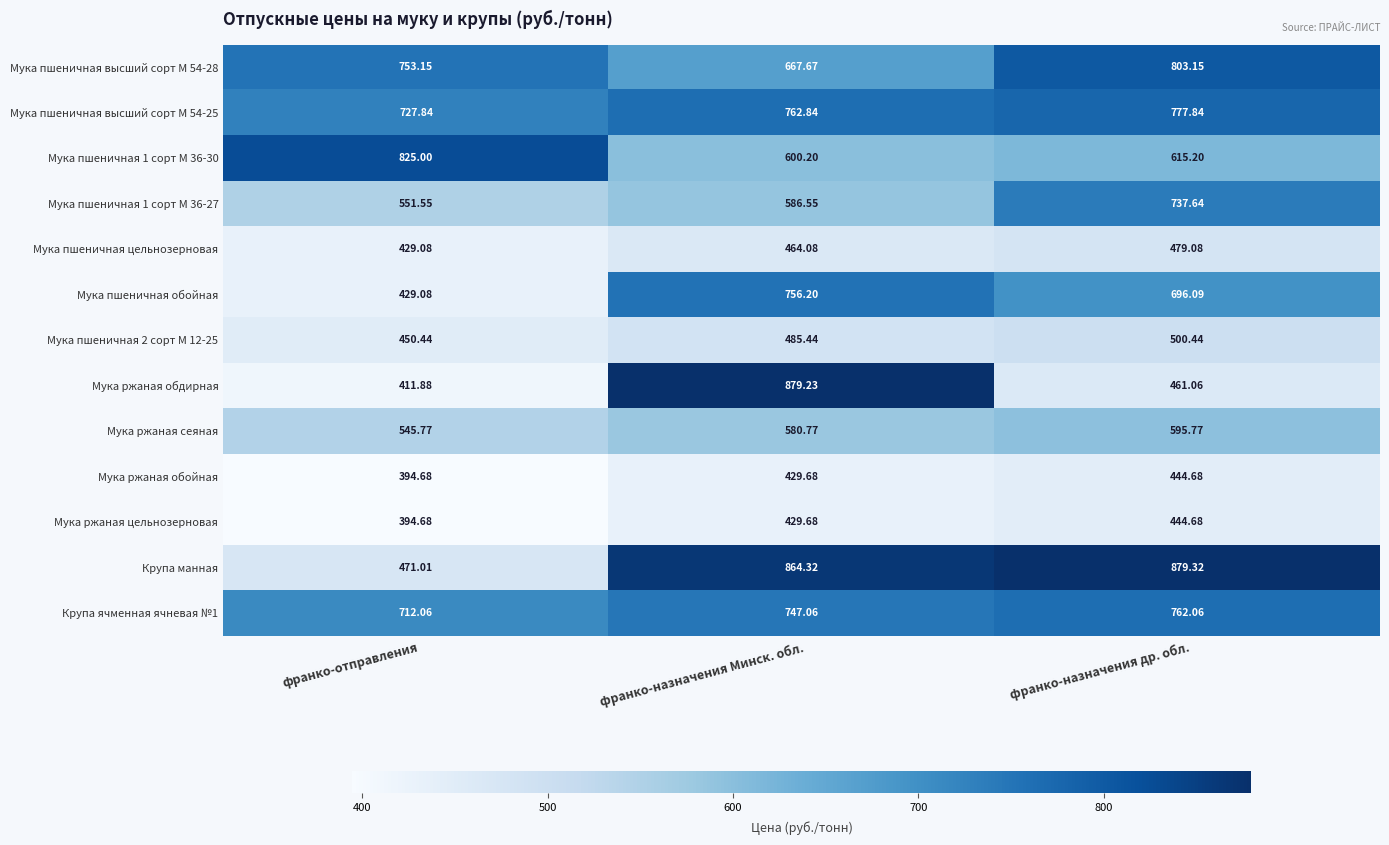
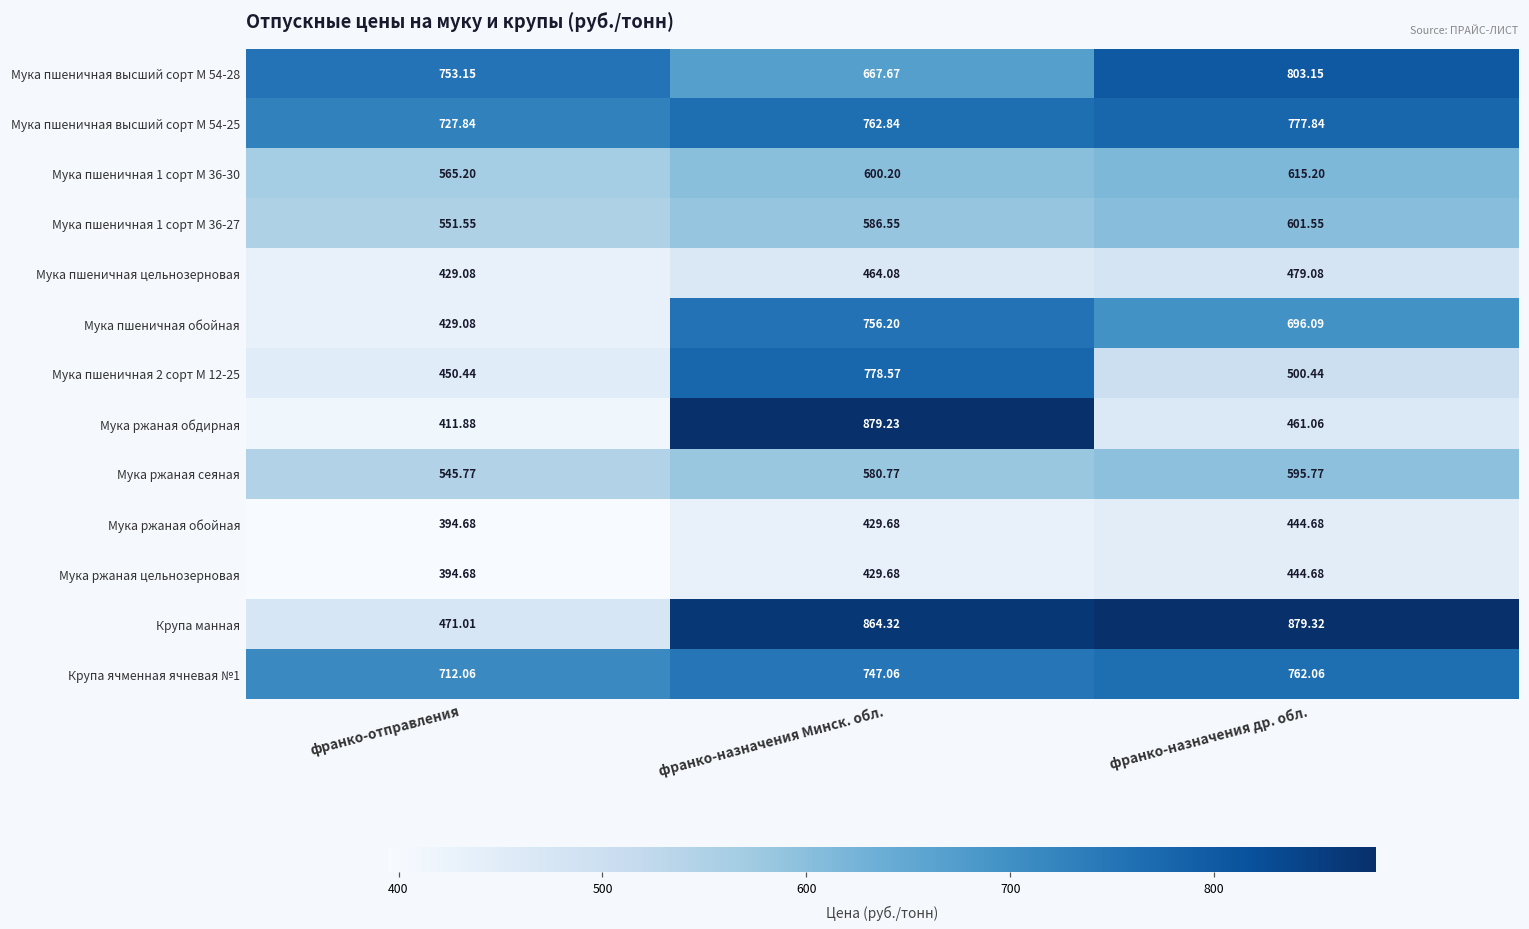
  {
    "Мука пшеничная высший сорт М 54-28": {
      "франко-отправления": 753.15,
      "франко-назначения Минск. обл.": 667.67,
      "франко-назначения др. обл.": 803.15
    },
    "Мука пшеничная высший сорт М 54-25": {
      "франко-отправления": 727.84,
      "франко-назначения Минск. обл.": 762.84,
      "франко-назначения др. обл.": 777.84
    },
    "Мука пшеничная 1 сорт М 36-30": {
-     "франко-отправления": 825.00,
+     "франко-отправления": 565.20,
      "франко-назначения Минск. обл.": 600.20,
      "франко-назначения др. обл.": 615.20
    },
    "Мука пшеничная 1 сорт М 36-27": {
      "франко-отправления": 551.55,
      "франко-назначения Минск. обл.": 586.55,
-     "франко-назначения др. обл.": 737.64
+     "франко-назначения др. обл.": 601.55
    },
    "Мука пшеничная цельнозерновая": {
      "франко-отправления": 429.08,
      "франко-назначения Минск. обл.": 464.08,
      "франко-назначения др. обл.": 479.08
    },
    "Мука пшеничная обойная": {
      "франко-отправления": 429.08,
      "франко-назначения Минск. обл.": 756.20,
      "франко-назначения др. обл.": 696.09
    },
    "Мука пшеничная 2 сорт М 12-25": {
      "франко-отправления": 450.44,
-     "франко-назначения Минск. обл.": 485.44,
+     "франко-назначения Минск. обл.": 778.57,
      "франко-назначения др. обл.": 500.44
    },
    "Мука ржаная обдирная": {
      "франко-отправления": 411.88,
      "франко-назначения Минск. обл.": 879.23,
      "франко-назначения др. обл.": 461.06
    },
    "Мука ржаная сеяная": {
      "франко-отправления": 545.77,
      "франко-назначения Минск. обл.": 580.77,
      "франко-назначения др. обл.": 595.77
    },
    "Мука ржаная обойная": {
      "франко-отправления": 394.68,
      "франко-назначения Минск. обл.": 429.68,
      "франко-назначения др. обл.": 444.68
    },
    "Мука ржаная цельнозерновая": {
      "франко-отправления": 394.68,
      "франко-назначения Минск. обл.": 429.68,
      "франко-назначения др. обл.": 444.68
    },
    "Крупа манная": {
      "франко-отправления": 471.01,
      "франко-назначения Минск. обл.": 864.32,
      "франко-назначения др. обл.": 879.32
    },
    "Крупа ячменная ячневая №1": {
      "франко-отправления": 712.06,
      "франко-назначения Минск. обл.": 747.06,
      "франко-назначения др. обл.": 762.06
    }
  }
